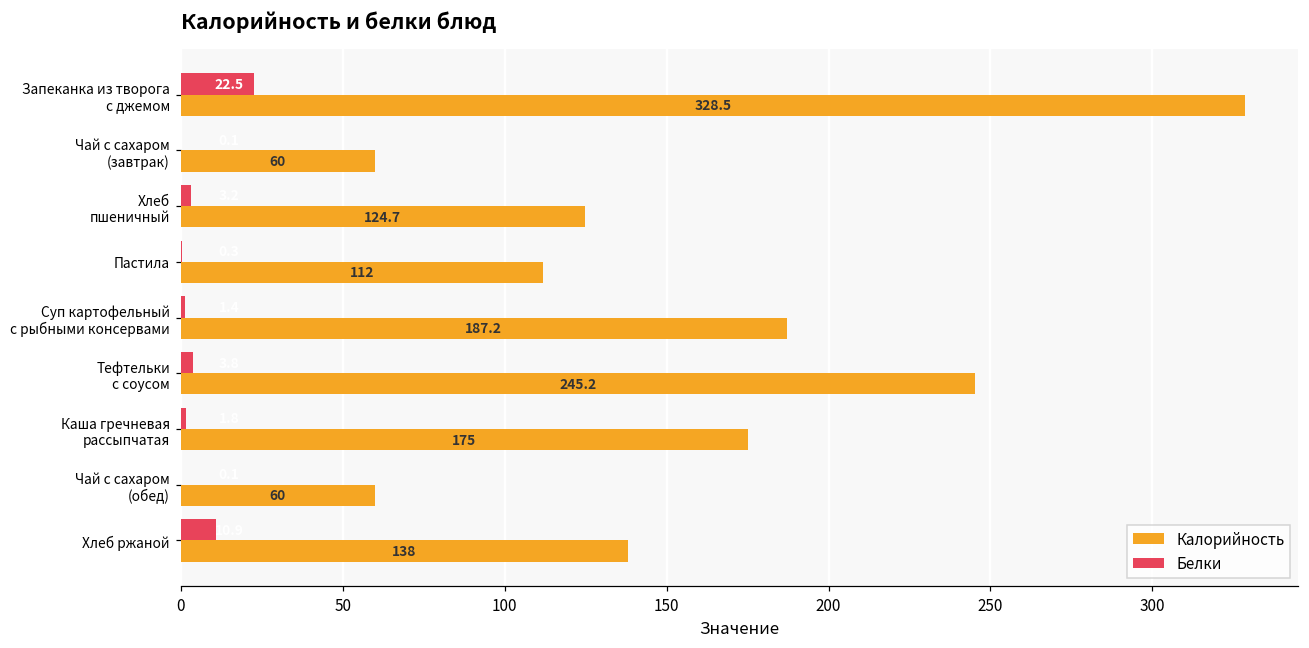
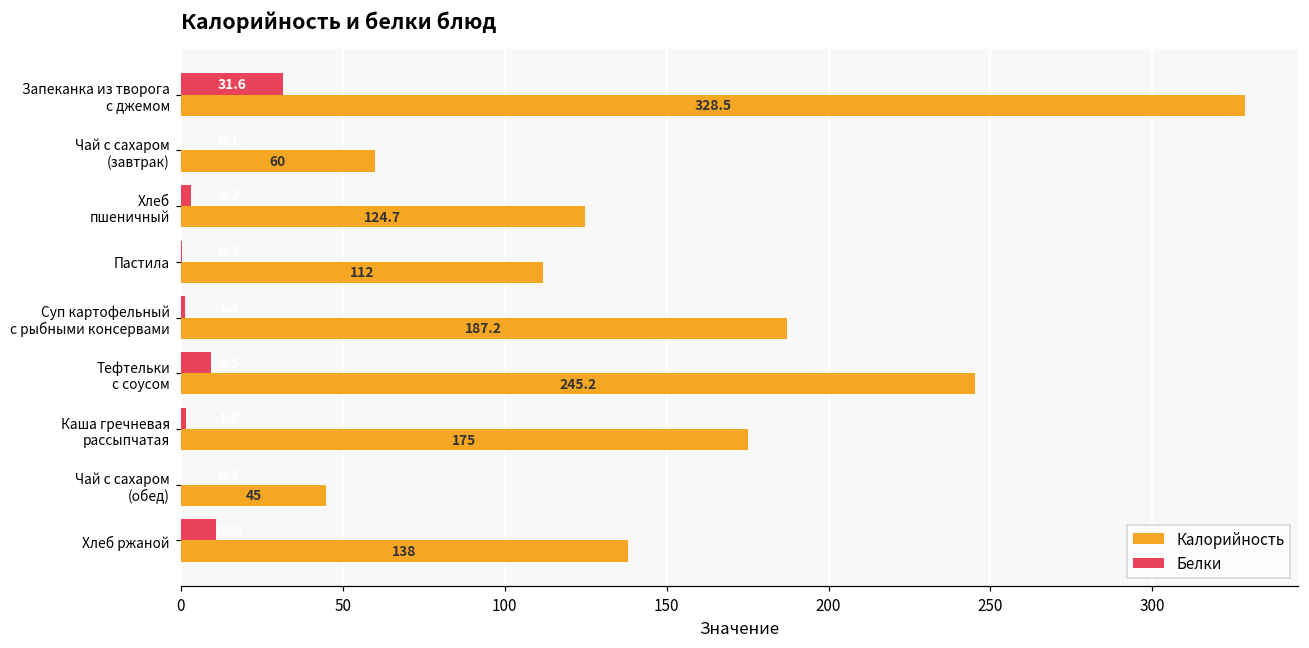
  {
    "Калорийность": {
      "Запеканка из творога с джемом": 328.5,
      "Чай с сахаром (завтрак)": 60,
      "Хлеб пшеничный": 124.7,
      "Пастила": 112,
      "Суп картофельный с рыбными консервами": 187.2,
      "Тефтельки с соусом": 245.2,
      "Каша гречневая рассыпчатая": 175,
-     "Чай с сахаром (обед)": 60,
+     "Чай с сахаром (обед)": 45,
      "Хлеб ржаной": 138
    },
    "Белки": {
-     "Запеканка из творога с джемом": 22.5,
-     "Тефтельки с соусом": 4
+     "Запеканка из творога с джемом": 31.6,
+     "Тефтельки с соусом": 10
    }
  }
